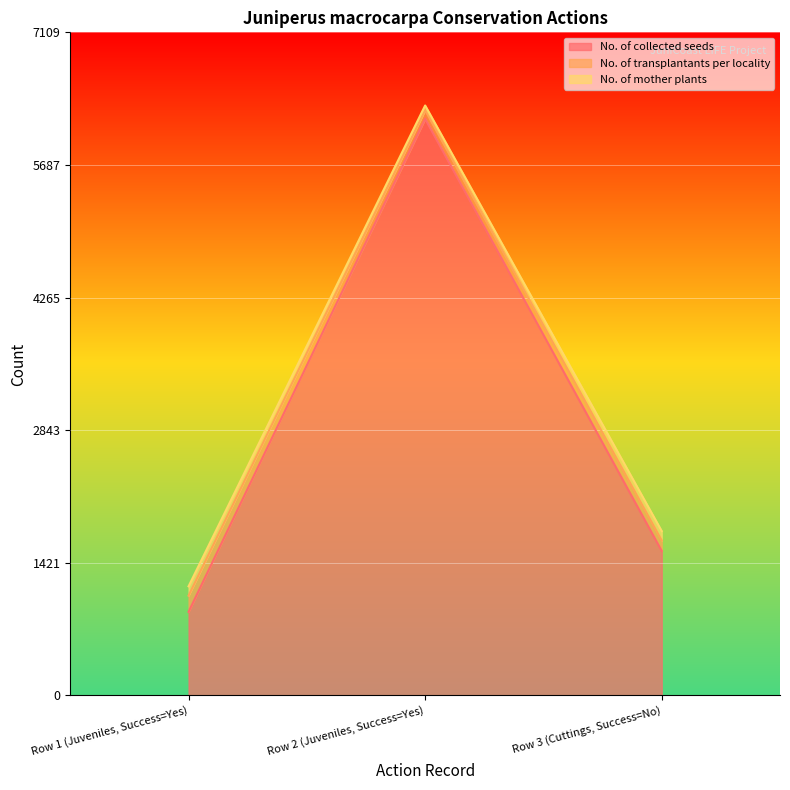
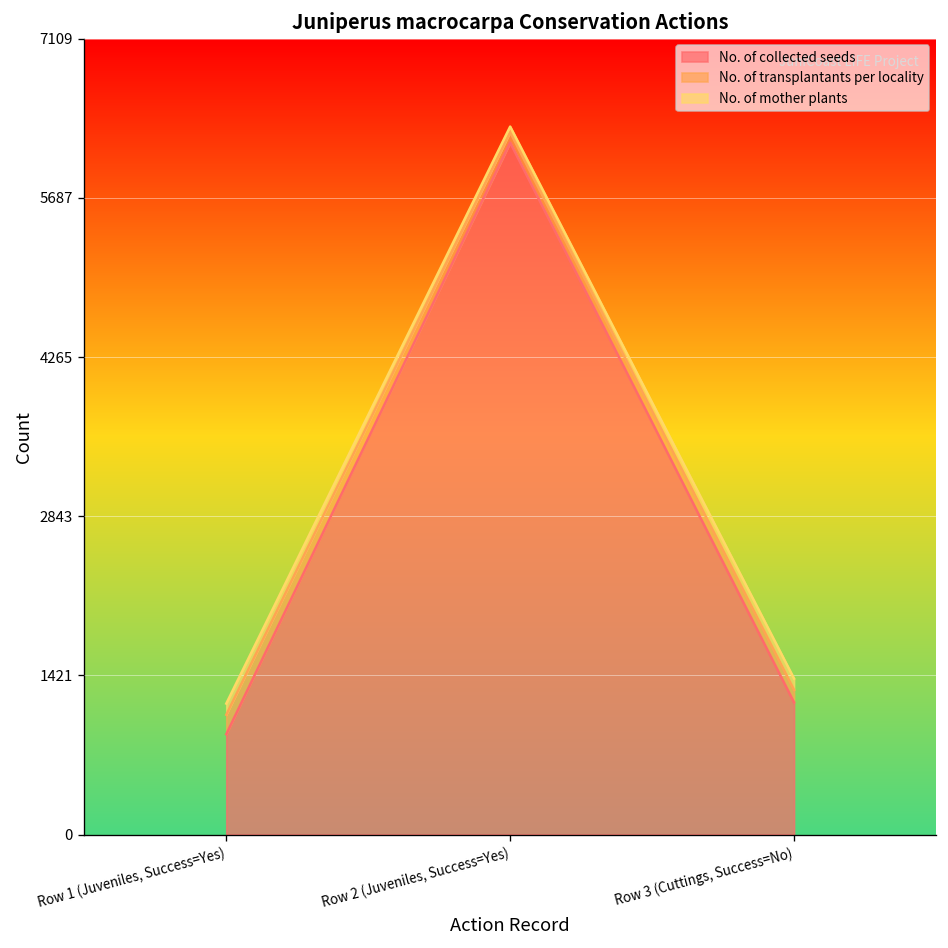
  {
    "No. of collected seeds": {
      "Row 1 (Juveniles, Success=Yes)": 900,
      "Row 2 (Juveniles, Success=Yes)": 6200,
-     "Row 3 (Cuttings, Success=No)": 1500
+     "Row 3 (Cuttings, Success=No)": 1200
    }
  }
